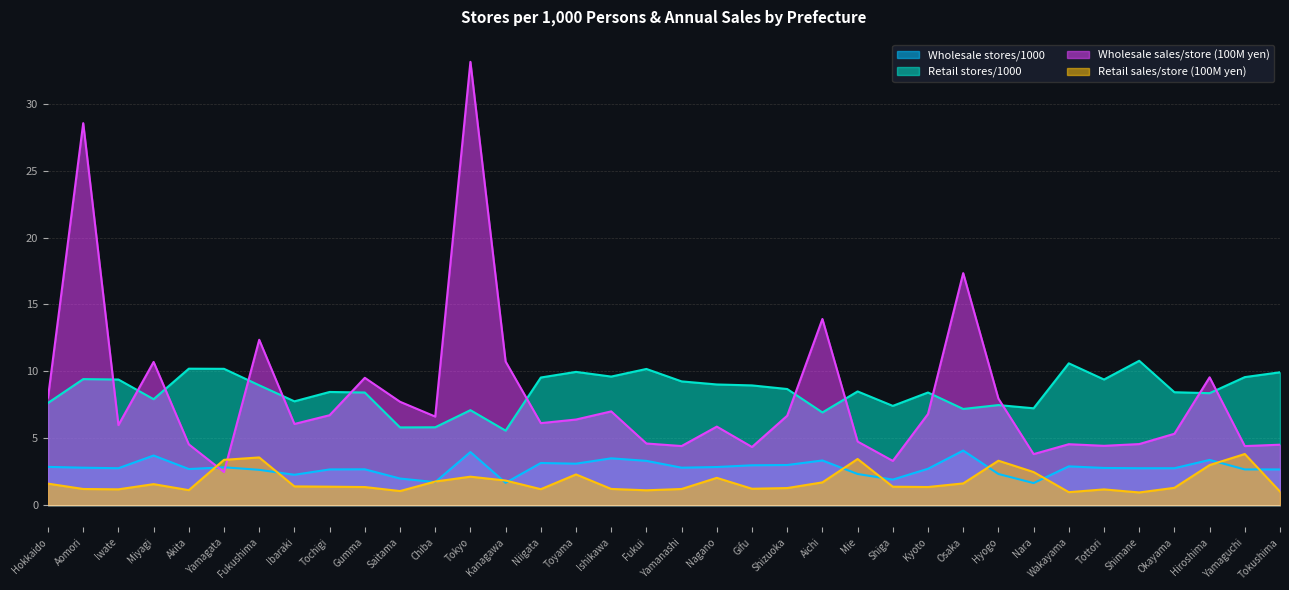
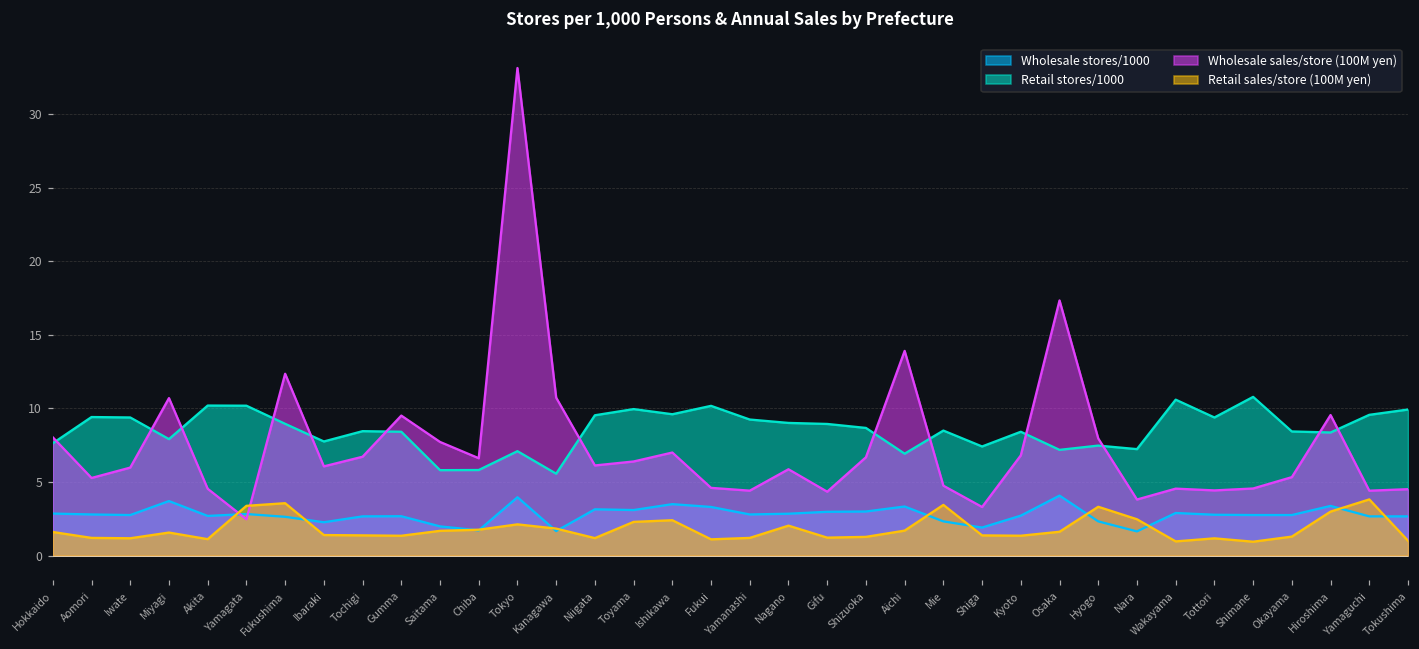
  {
    "Wholesale sales/store (100M yen)": {
      "Hokkaido": 8.0,
-     "Aomori": 28.6,
+     "Aomori": 5.3,
      "Iwate": 6.0,
      "Miyagi": 10.7,
      "Akita": 4.5,
      "Yamagata": 2.5,
      "Fukushima": 12.4,
      "Ibaraki": 6.1,
      "Tochigi": 6.7,
      "Gumma": 9.5,
      "Saitama": 7.7,
      "Chiba": 6.6,
      "Tokyo": 33.1,
      "Kanagawa": 10.7,
      "Niigata": 6.1,
      "Toyama": 6.4,
      "Ishikawa": 7.0,
      "Fukui": 4.6,
      "Yamanashi": 4.4,
      "Nagano": 5.9,
      "Gifu": 4.3,
      "Shizuoka": 6.7,
      "Aichi": 13.9,
      "Mie": 4.8,
      "Shiga": 3.3,
      "Kyoto": 6.8,
      "Osaka": 17.3,
      "Hyogo": 8.0,
      "Nara": 3.8,
      "Wakayama": 4.6,
      "Tottori": 4.4,
      "Shimane": 4.6,
      "Okayama": 5.3,
      "Hiroshima": 9.6,
      "Yamaguchi": 4.4,
      "Tokushima": 4.5
    },
    "Retail sales/store (100M yen)": {
      "Hokkaido": 1.6,
      "Aomori": 1.2,
      "Iwate": 1.2,
      "Miyagi": 1.6,
      "Akita": 1.1,
      "Yamagata": 3.4,
      "Fukushima": 3.6,
      "Ibaraki": 1.4,
      "Tochigi": 1.4,
      "Gumma": 1.4,
-     "Saitama": 1.1,
+     "Saitama": 1.7,
      "Tokyo": 2.1,
      "Niigata": 1.2,
      "Toyama": 2.3,
-     "Ishikawa": 1.2,
+     "Ishikawa": 2.4,
      "Fukui": 1.1,
      "Yamanashi": 1.2,
      "Nagano": 2.0,
      "Gifu": 1.2,
      "Shizuoka": 1.3,
      "Aichi": 1.7,
      "Mie": 3.5,
      "Shiga": 1.4,
      "Kyoto": 1.4,
      "Osaka": 1.6,
      "Hyogo": 3.3,
      "Nara": 2.5,
      "Wakayama": 1.0,
      "Tottori": 1.2,
      "Shimane": 0.9,
      "Okayama": 1.3,
      "Hiroshima": 3.0,
      "Yamaguchi": 3.8,
      "Tokushima": 1.0
    }
  }
